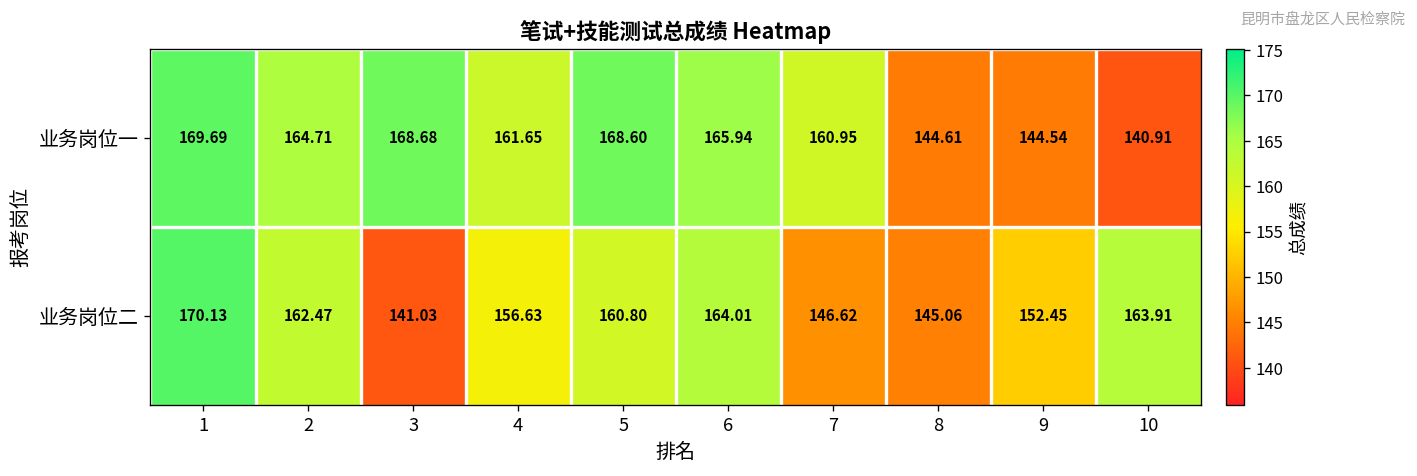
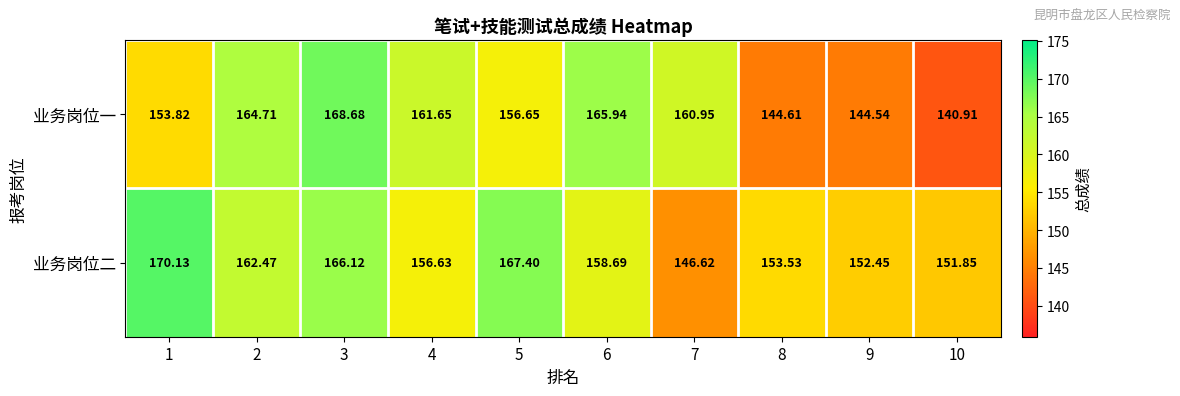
  {
    "业务岗位一": {
-     "1": 169.69,
+     "1": 153.82,
      "2": 164.71,
      "3": 168.68,
      "4": 161.65,
-     "5": 168.60,
+     "5": 156.65,
      "6": 165.94,
      "7": 160.95,
      "8": 144.61,
      "9": 144.54,
      "10": 140.91
    },
    "业务岗位二": {
      "1": 170.13,
      "2": 162.47,
-     "3": 141.03,
+     "3": 166.12,
      "4": 156.63,
-     "5": 160.80,
-     "6": 164.01,
+     "5": 167.40,
+     "6": 158.69,
      "7": 146.62,
-     "8": 145.06,
+     "8": 153.53,
      "9": 152.45,
-     "10": 163.91
+     "10": 151.85
    }
  }
